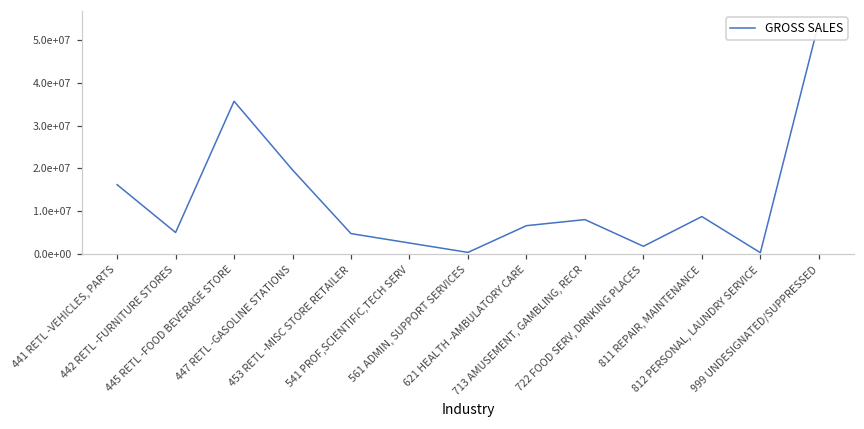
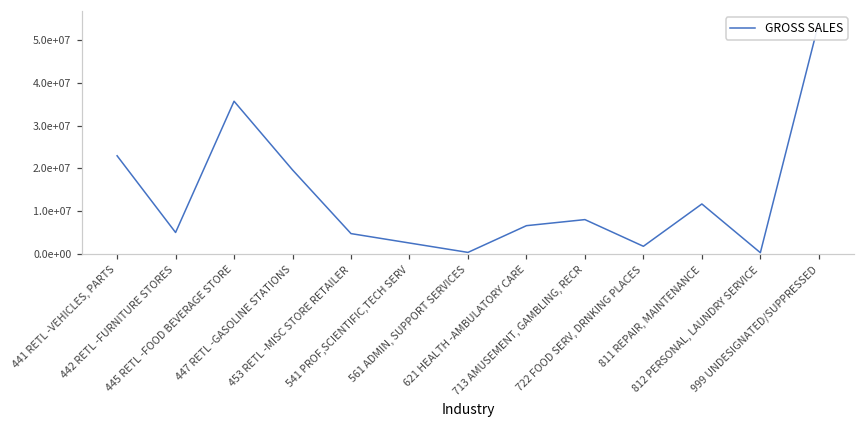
  {
-   "441 RETL -VEHICLES, PARTS": 16000000,
+   "441 RETL -VEHICLES, PARTS": 23000000,
    "442 RETL -FURNITURE STORES": 5000000,
    "445 RETL -FOOD BEVERAGE STORE": 36000000,
    "447 RETL -GASOLINE STATIONS": 20000000,
    "453 RETL -MISC STORE RETAILER": 5000000,
    "541 PROF,SCIENTIFIC,TECH SERV": 3000000,
    "561 ADMIN, SUPPORT SERVICES": 0,
    "621 HEALTH -AMBULATORY CARE": 7000000,
    "713 AMUSEMENT, GAMBLING, RECR": 8000000,
    "722 FOOD SERV, DRNKING PLACES": 2000000,
-   "811 REPAIR, MAINTENANCE": 9000000,
+   "811 REPAIR, MAINTENANCE": 12000000,
    "812 PERSONAL, LAUNDRY SERVICE": 0
  }
